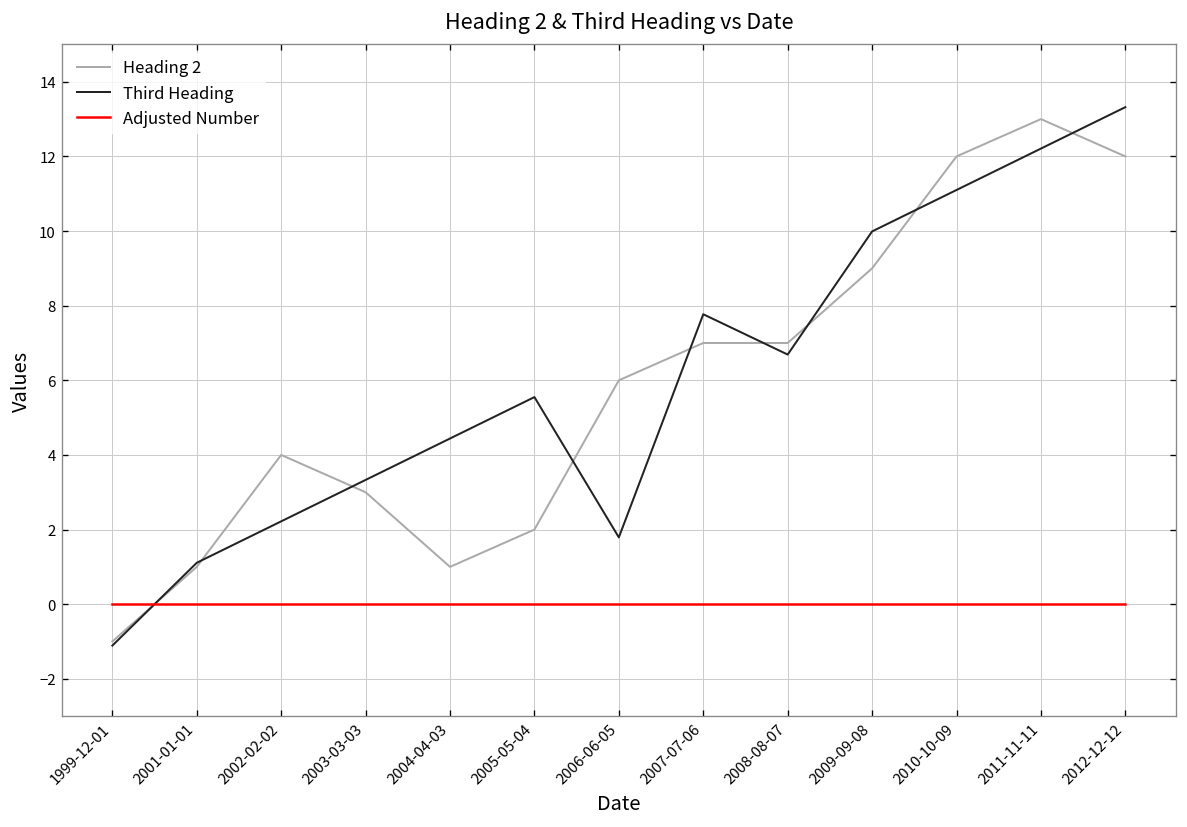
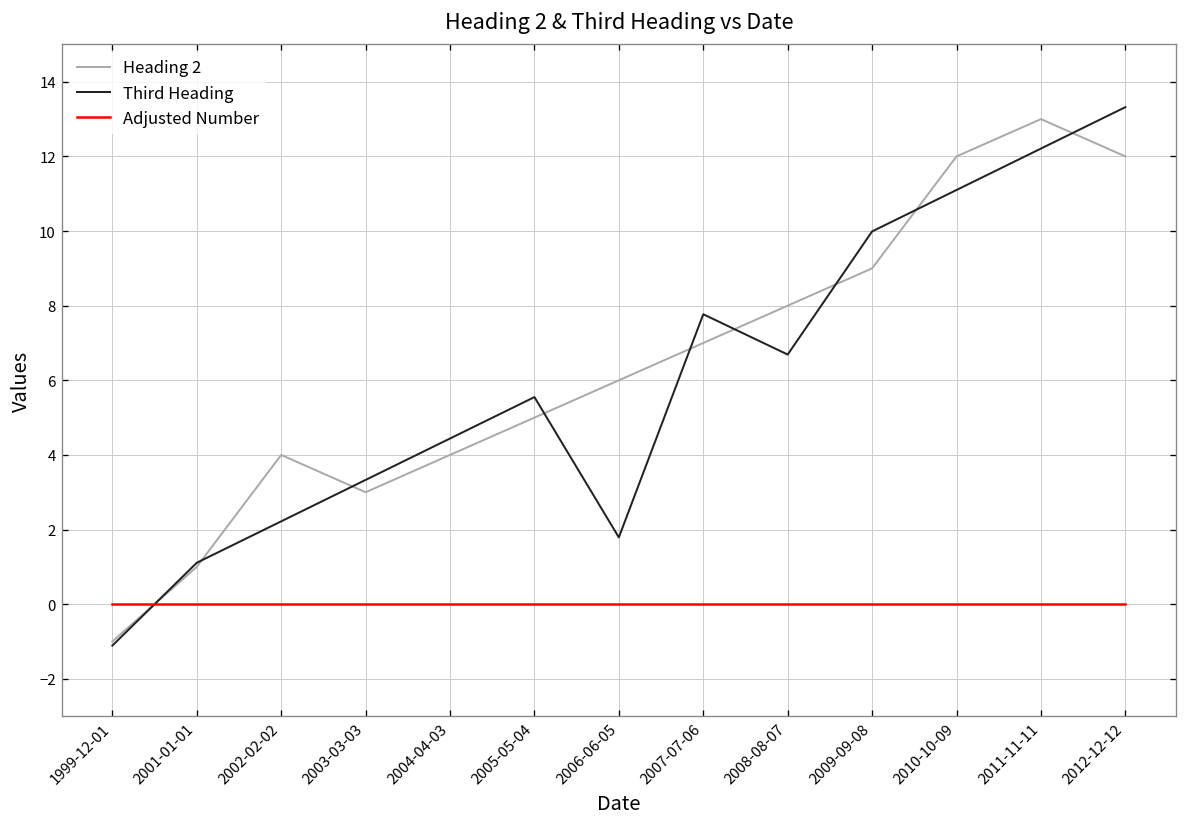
  {
    "Heading 2": {
      "1999-12-01": -1,
      "2001-01-01": 1,
      "2002-02-02": 4,
      "2003-03-03": 3,
-     "2004-04-03": 1,
-     "2005-05-04": 2,
+     "2004-04-03": 4,
+     "2005-05-04": 5,
      "2006-06-05": 6,
      "2007-07-06": 7,
-     "2008-08-07": 7,
+     "2008-08-07": 8,
      "2009-09-08": 9,
      "2010-10-09": 12,
      "2011-11-11": 13,
      "2012-12-12": 12
    },
    "Third Heading": {
      "1999-12-01": -1.1,
      "2001-01-01": 1.1,
      "2002-02-02": 2.2,
      "2003-03-03": 3.3,
      "2004-04-03": 4.4,
      "2005-05-04": 5.6,
      "2006-06-05": 1.8,
      "2007-07-06": 7.8,
      "2008-08-07": 6.7,
      "2009-09-08": 10,
      "2010-10-09": 11.1,
      "2011-11-11": 12.2,
      "2012-12-12": 13.3
    },
    "Adjusted Number": {
      "1999-12-01": 0,
      "2001-01-01": 0,
      "2002-02-02": 0,
      "2003-03-03": 0,
      "2004-04-03": 0,
      "2005-05-04": 0,
      "2006-06-05": 0,
      "2007-07-06": 0,
      "2008-08-07": 0,
      "2009-09-08": 0,
      "2010-10-09": 0,
      "2011-11-11": 0,
      "2012-12-12": 0
    }
  }
